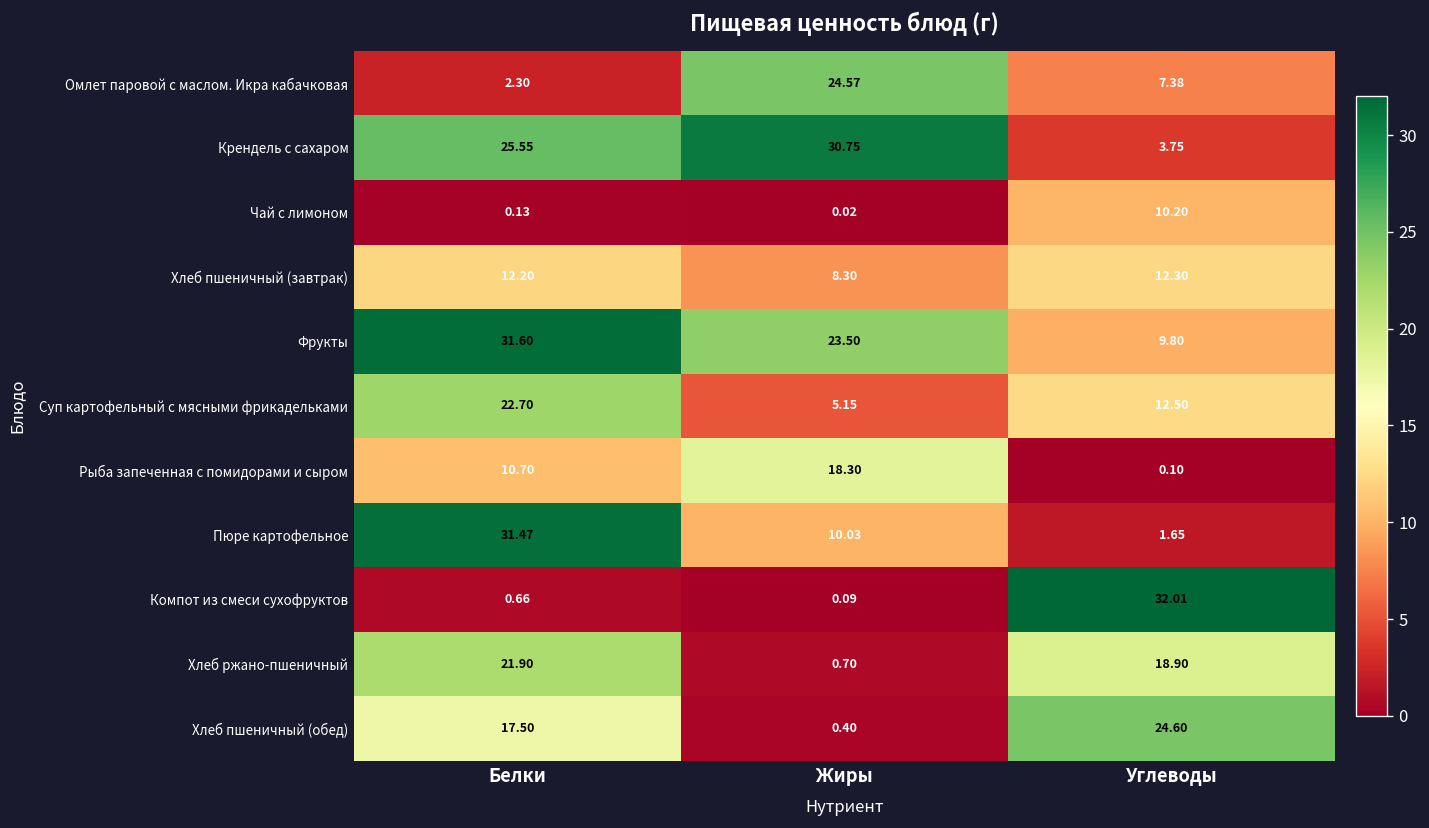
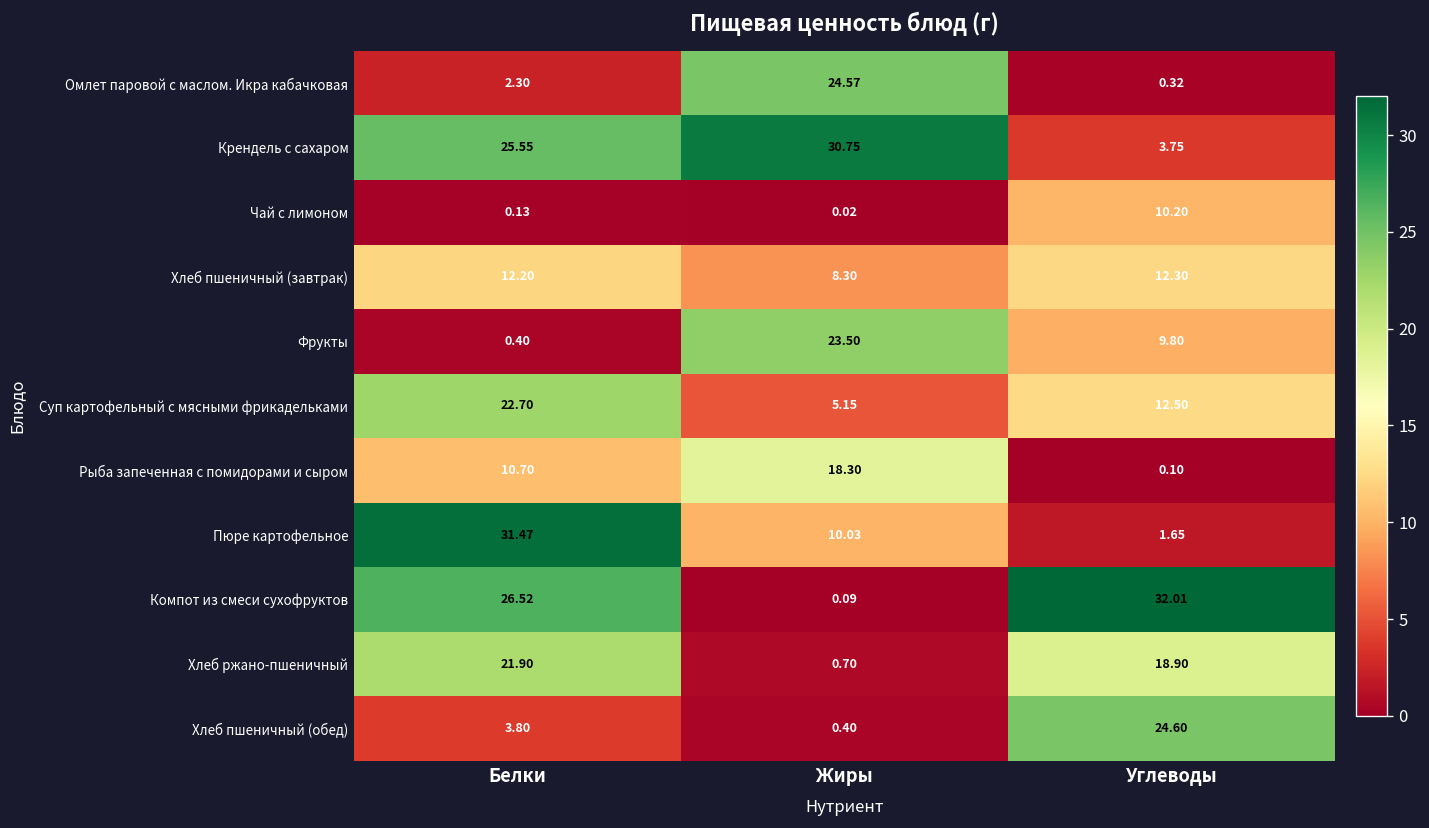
  {
    "Омлет паровой с маслом. Икра кабачковая": {
      "Белки": 2.30,
      "Жиры": 24.57,
-     "Углеводы": 7.38
+     "Углеводы": 0.32
    },
    "Крендель с сахаром": {
      "Белки": 25.55,
      "Жиры": 30.75,
      "Углеводы": 3.75
    },
    "Чай с лимоном": {
      "Белки": 0.13,
      "Жиры": 0.02,
      "Углеводы": 10.20
    },
    "Хлеб пшеничный (завтрак)": {
      "Белки": 12.20,
      "Жиры": 8.30,
      "Углеводы": 12.30
    },
    "Фрукты": {
-     "Белки": 31.60,
+     "Белки": 0.40,
      "Жиры": 23.50,
      "Углеводы": 9.80
    },
    "Суп картофельный с мясными фрикадельками": {
      "Белки": 22.70,
      "Жиры": 5.15,
      "Углеводы": 12.50
    },
    "Рыба запеченная с помидорами и сыром": {
      "Белки": 10.70,
      "Жиры": 18.30,
      "Углеводы": 0.10
    },
    "Пюре картофельное": {
      "Белки": 31.47,
      "Жиры": 10.03,
      "Углеводы": 1.65
    },
    "Компот из смеси сухофруктов": {
-     "Белки": 0.66,
+     "Белки": 26.52,
      "Жиры": 0.09,
      "Углеводы": 32.01
    },
    "Хлеб ржано-пшеничный": {
      "Белки": 21.90,
      "Жиры": 0.70,
      "Углеводы": 18.90
    },
    "Хлеб пшеничный (обед)": {
-     "Белки": 17.50,
+     "Белки": 3.80,
      "Жиры": 0.40,
      "Углеводы": 24.60
    }
  }
